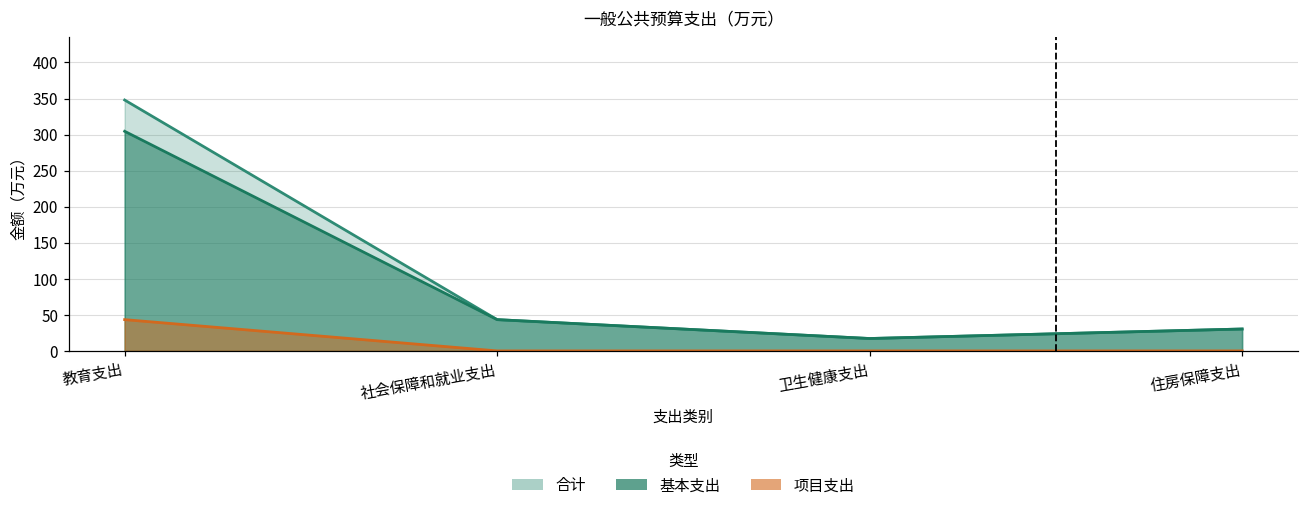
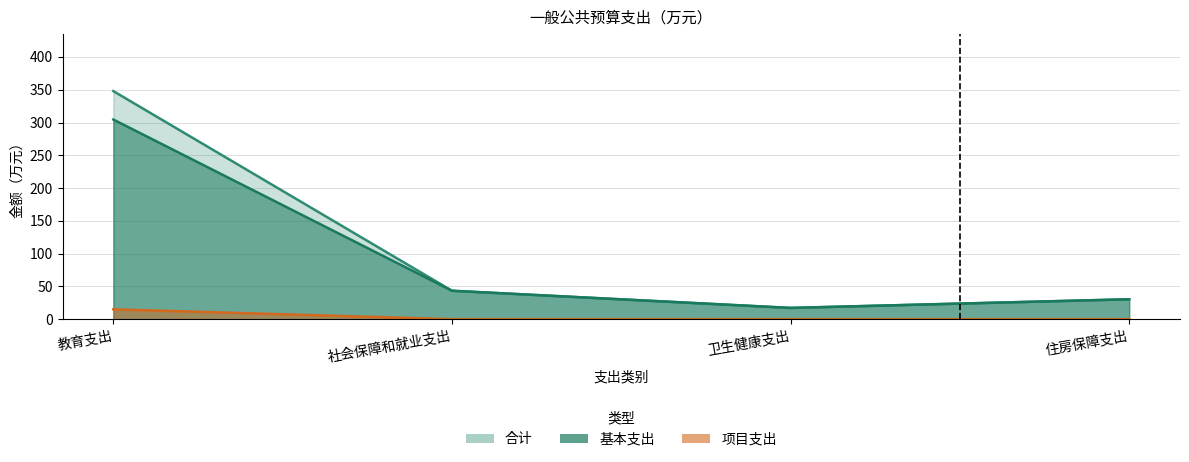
  {
    "项目支出": {
-     "教育支出": 40,
+     "教育支出": 20,
      "社会保障和就业支出": 0,
      "卫生健康支出": 0,
      "住房保障支出": 0
    }
  }
